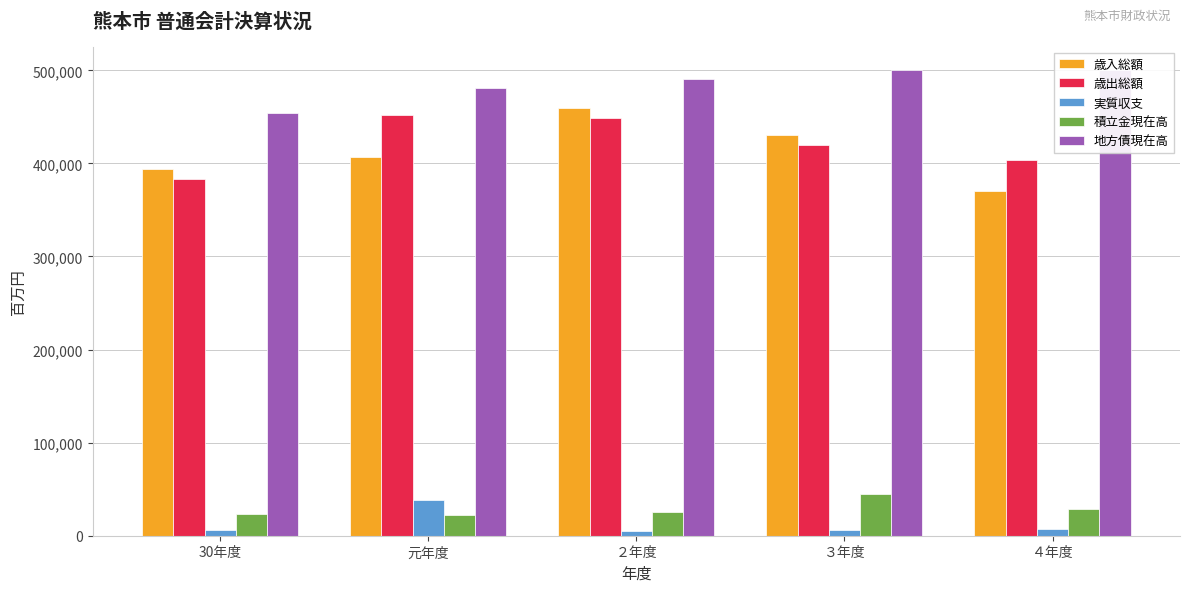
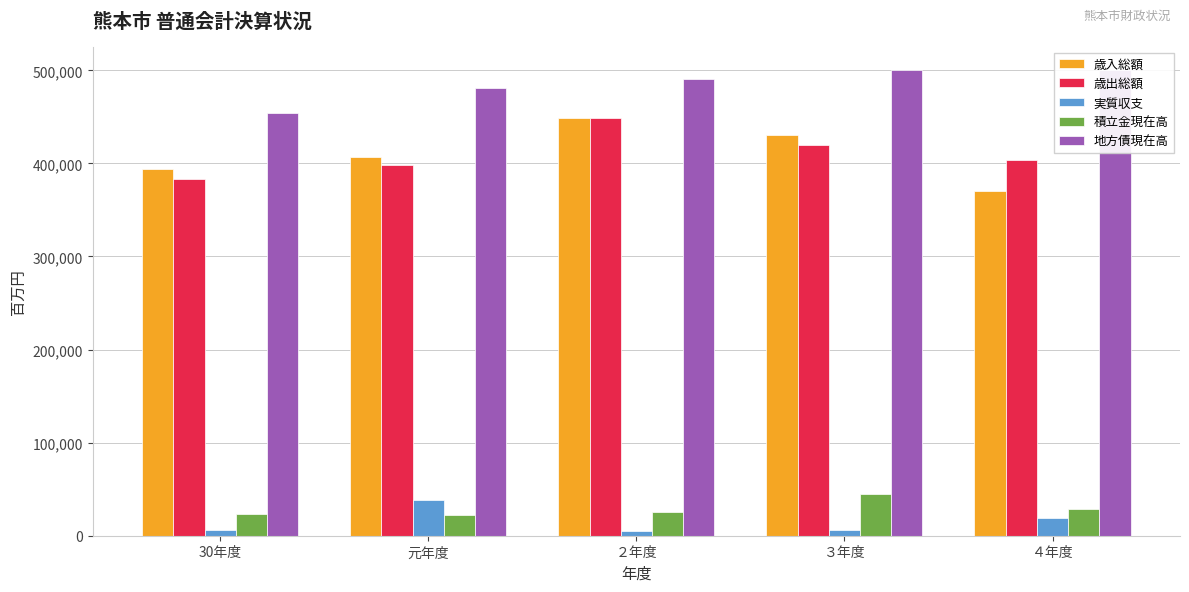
  {
    "歳入総額": {
      "30年度": "390,000",
      "元年度": "410,000",
-     "２年度": "460,000",
+     "２年度": "450,000",
      "３年度": "430,000",
      "４年度": "370,000"
    },
    "歳出総額": {
      "30年度": "380,000",
-     "元年度": "450,000",
+     "元年度": "400,000",
      "２年度": "450,000",
      "３年度": "420,000",
      "４年度": "400,000"
    },
    "実質収支": {
      "30年度": "10,000",
      "元年度": "40,000",
      "２年度": "10,000",
      "３年度": "10,000",
-     "４年度": "10,000"
+     "４年度": "20,000"
    },
    "積立金現在高": {
      "30年度": "20,000",
      "元年度": "20,000",
      "２年度": "30,000",
      "３年度": "40,000",
      "４年度": "30,000"
    },
    "地方債現在高": {
      "30年度": "450,000",
      "元年度": "480,000",
      "２年度": "490,000",
      "３年度": "500,000"
    }
  }
